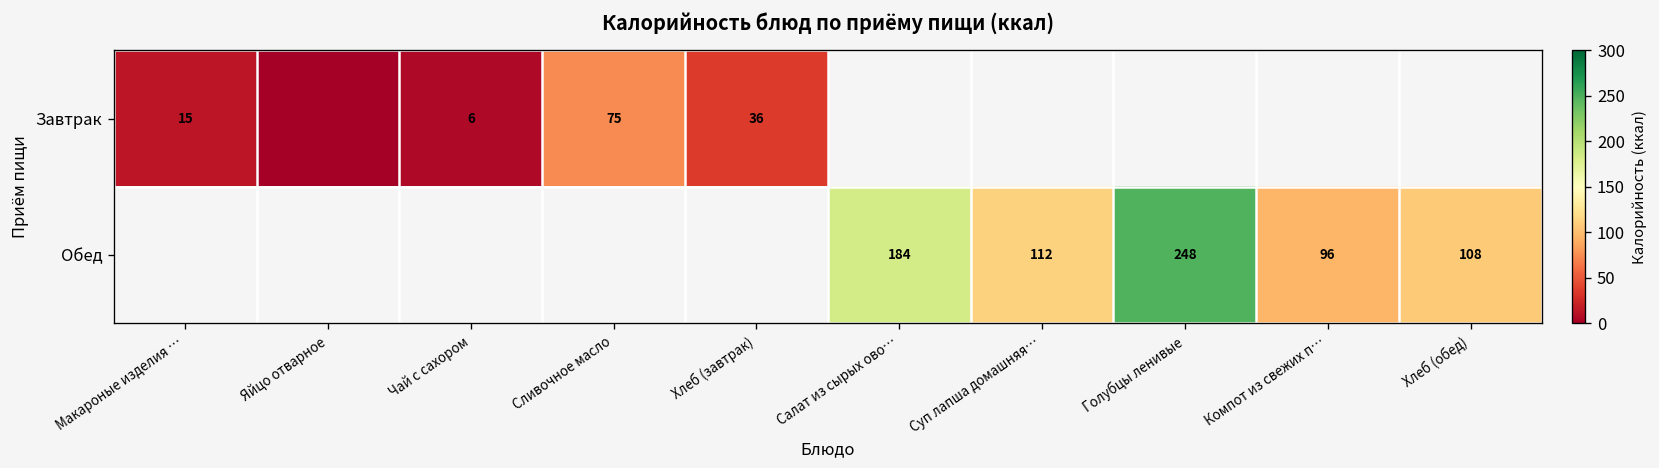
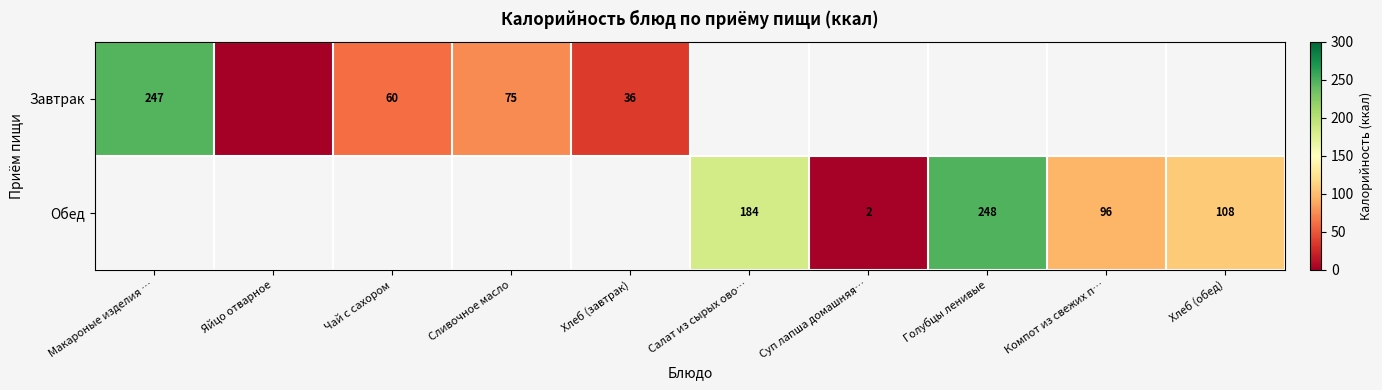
  {
    "Завтрак": {
-     "Макароные изделия …": 15,
-     "Чай с сахором": 6,
+     "Макароные изделия …": 247,
+     "Чай с сахором": 60,
      "Сливочное масло": 75,
      "Хлеб (завтрак)": 36
    },
    "Обед": {
      "Салат из сырых ово…": 184,
-     "Суп лапша домашняя…": 112,
+     "Суп лапша домашняя…": 2,
      "Голубцы ленивые": 248,
      "Компот из свежих п…": 96,
      "Хлеб (обед)": 108
    }
  }
